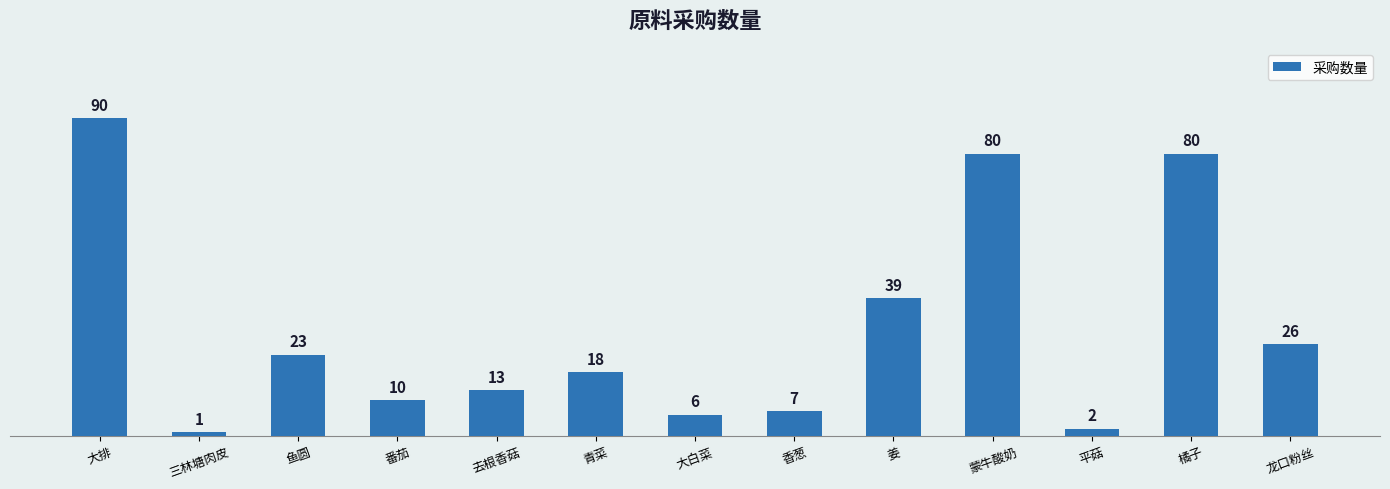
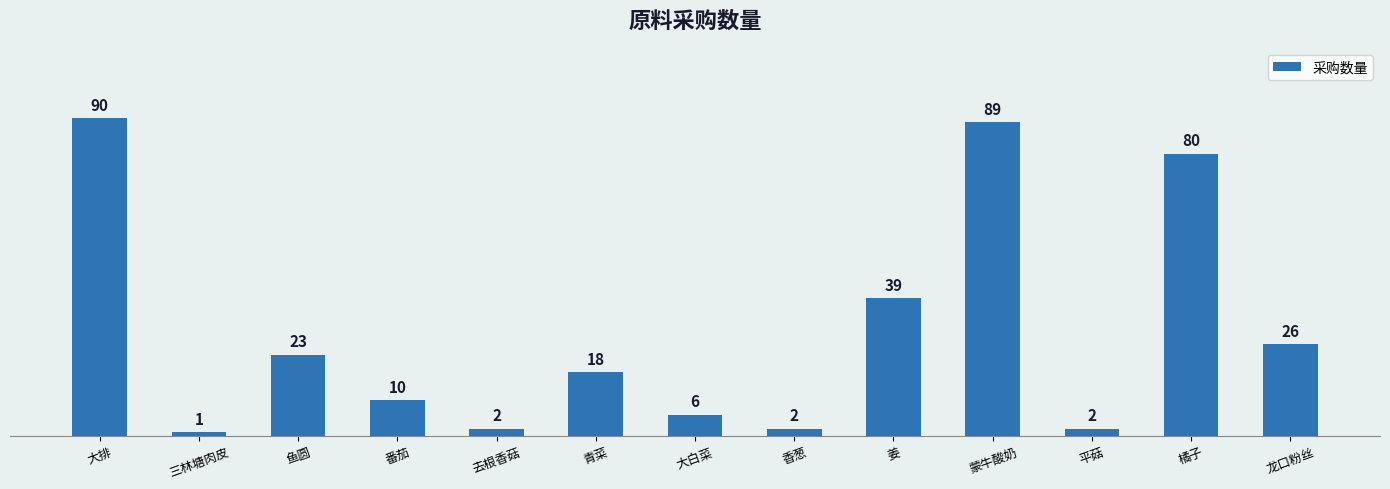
  {
    "大排": 90,
    "三林塘肉皮": 1,
    "鱼圆": 23,
    "番茄": 10,
-   "去根香菇": 13,
+   "去根香菇": 2,
    "青菜": 18,
    "大白菜": 6,
-   "香葱": 7,
+   "香葱": 2,
    "姜": 39,
-   "蒙牛酸奶": 80,
+   "蒙牛酸奶": 89,
    "平菇": 2,
    "橘子": 80,
    "龙口粉丝": 26
  }
